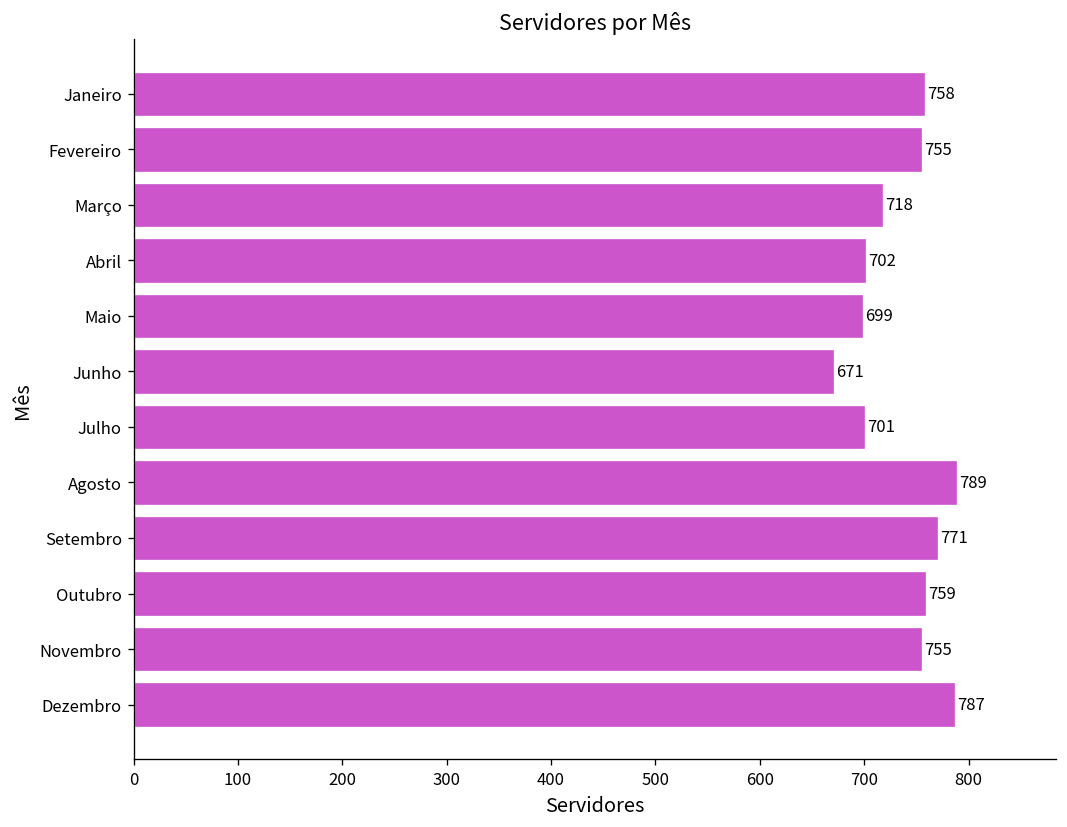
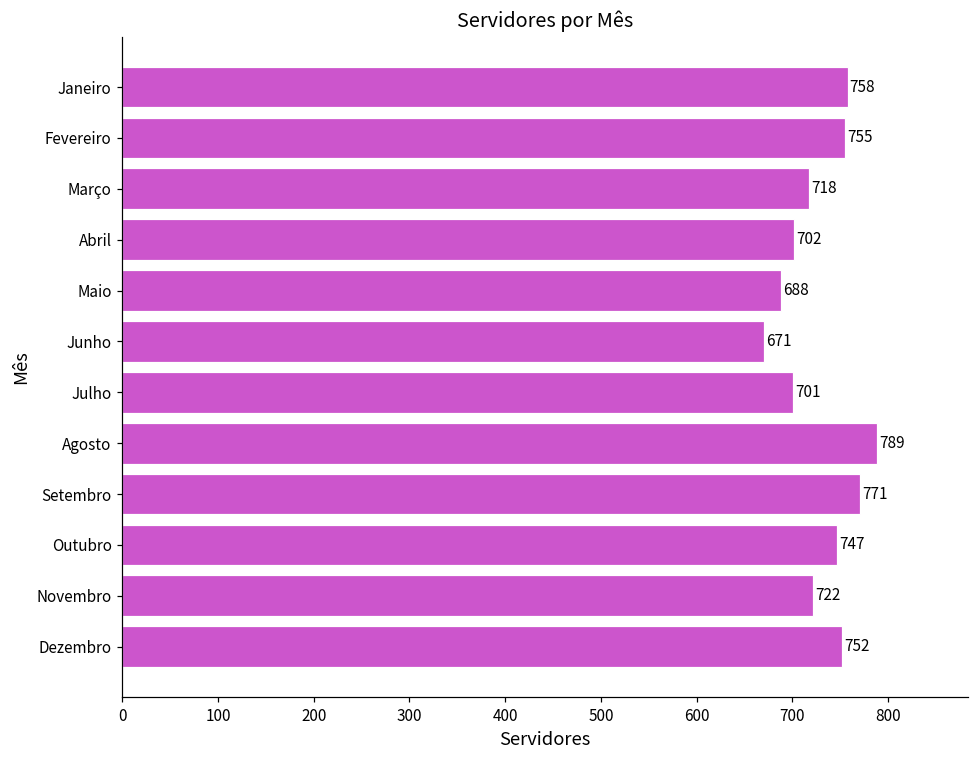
  {
    "Janeiro": 758,
    "Fevereiro": 755,
    "Março": 718,
    "Abril": 702,
-   "Maio": 699,
+   "Maio": 688,
    "Junho": 671,
    "Julho": 701,
    "Agosto": 789,
    "Setembro": 771,
-   "Outubro": 759,
-   "Novembro": 755,
-   "Dezembro": 787
+   "Outubro": 747,
+   "Novembro": 722,
+   "Dezembro": 752
  }
